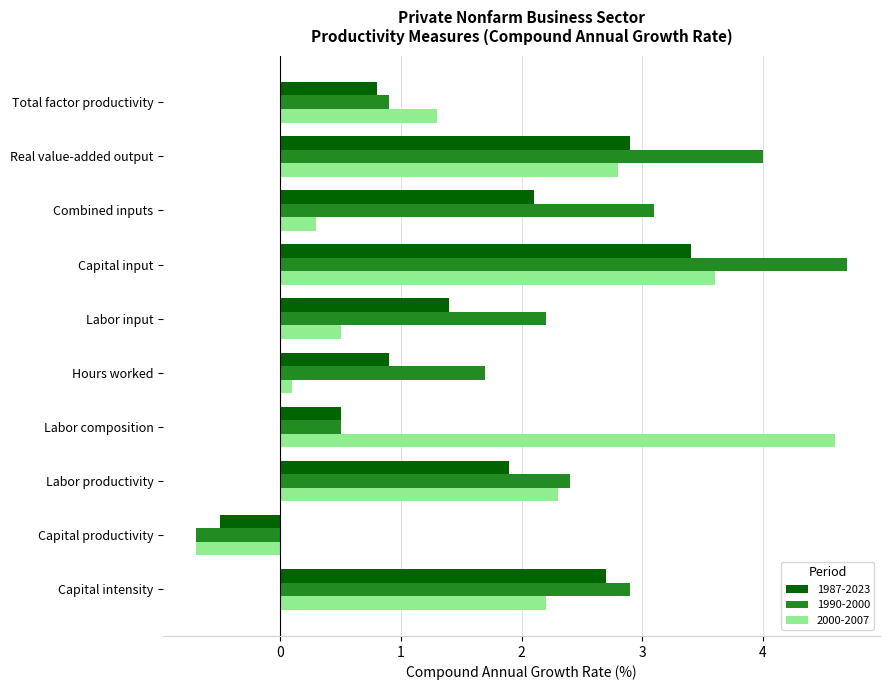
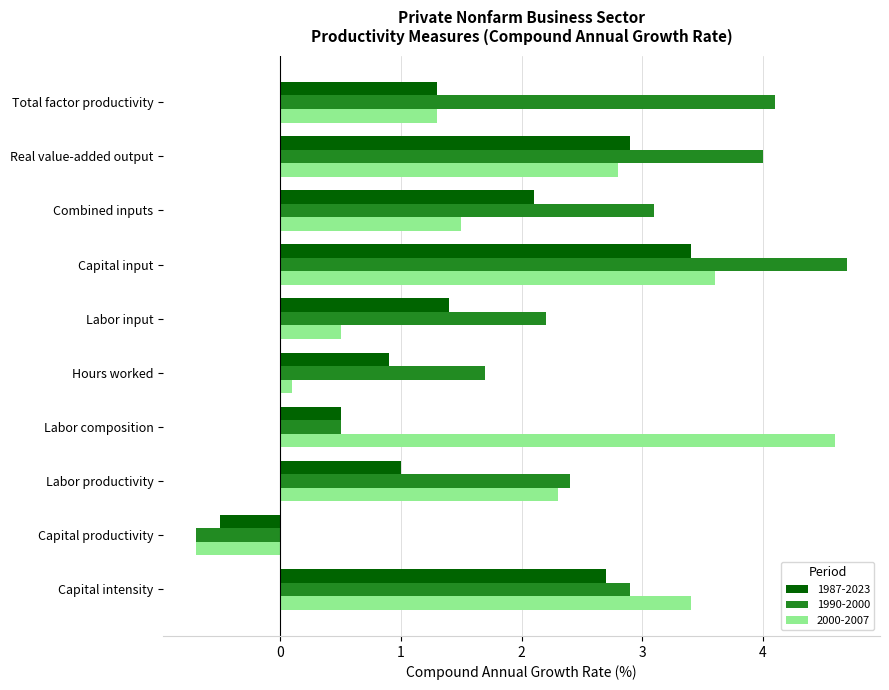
  {
    "1987-2023": {
-     "Total factor productivity": 0.8,
+     "Total factor productivity": 1.3,
      "Real value-added output": 2.9,
      "Combined inputs": 2.1,
      "Capital input": 3.4,
      "Labor input": 1.4,
      "Hours worked": 0.9,
      "Labor composition": 0.5,
-     "Labor productivity": 1.9,
+     "Labor productivity": 1.0,
      "Capital productivity": -0.5,
      "Capital intensity": 2.7
    },
    "1990-2000": {
-     "Total factor productivity": 0.9,
+     "Total factor productivity": 4.1,
      "Real value-added output": 4.0,
      "Combined inputs": 3.1,
      "Capital input": 4.7,
      "Labor input": 2.2,
      "Hours worked": 1.7,
      "Labor composition": 0.5,
      "Labor productivity": 2.4,
      "Capital productivity": -0.7,
      "Capital intensity": 2.9
    },
    "2000-2007": {
      "Total factor productivity": 1.3,
      "Real value-added output": 2.8,
-     "Combined inputs": 0.3,
+     "Combined inputs": 1.5,
      "Capital input": 3.6,
      "Labor input": 0.5,
      "Hours worked": 0.1,
      "Labor composition": 4.6,
      "Labor productivity": 2.3,
      "Capital productivity": -0.7,
-     "Capital intensity": 2.2
+     "Capital intensity": 3.4
    }
  }
